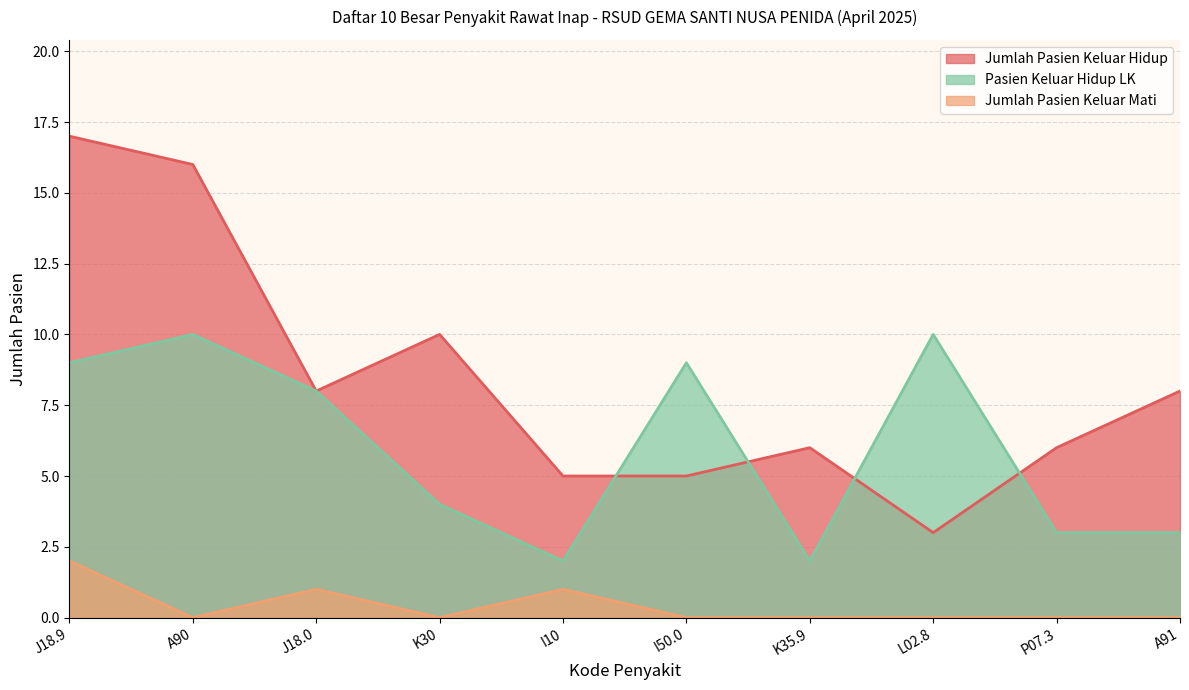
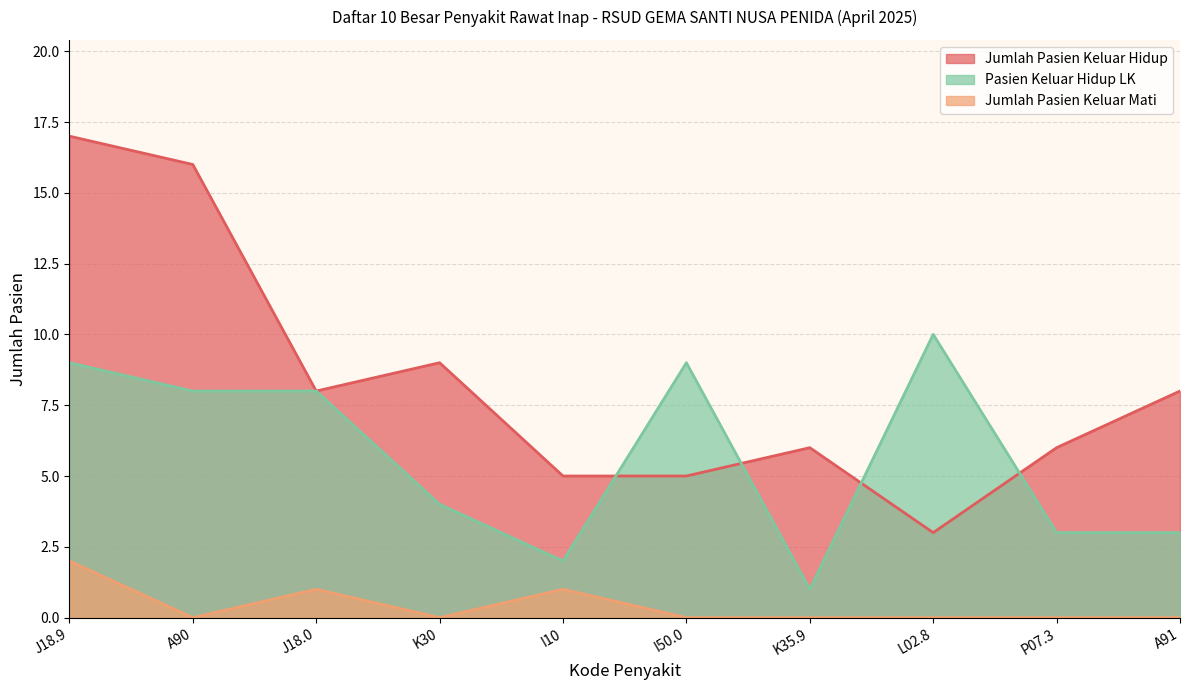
  {
    "Jumlah Pasien Keluar Hidup": {
      "J18.9": 17,
      "A90": 16,
-     "K30": 10,
+     "K30": 9,
      "I10": 5,
      "I50.0": 5,
      "K35.9": 6,
      "L02.8": 3,
      "P07.3": 6,
      "A91": 8
    },
    "Pasien Keluar Hidup LK": {
      "J18.9": 9,
-     "A90": 10,
+     "A90": 8,
      "K30": 4,
      "I10": 2,
      "I50.0": 9,
-     "K35.9": 2,
+     "K35.9": 1,
      "L02.8": 10,
      "P07.3": 3,
      "A91": 3
    },
    "Jumlah Pasien Keluar Mati": {
      "J18.9": 2,
      "A90": 0,
      "J18.0": 1,
      "K30": 0,
      "I10": 1,
      "I50.0": 0,
      "K35.9": 0,
      "L02.8": 0,
      "P07.3": 0,
      "A91": 0
    }
  }
